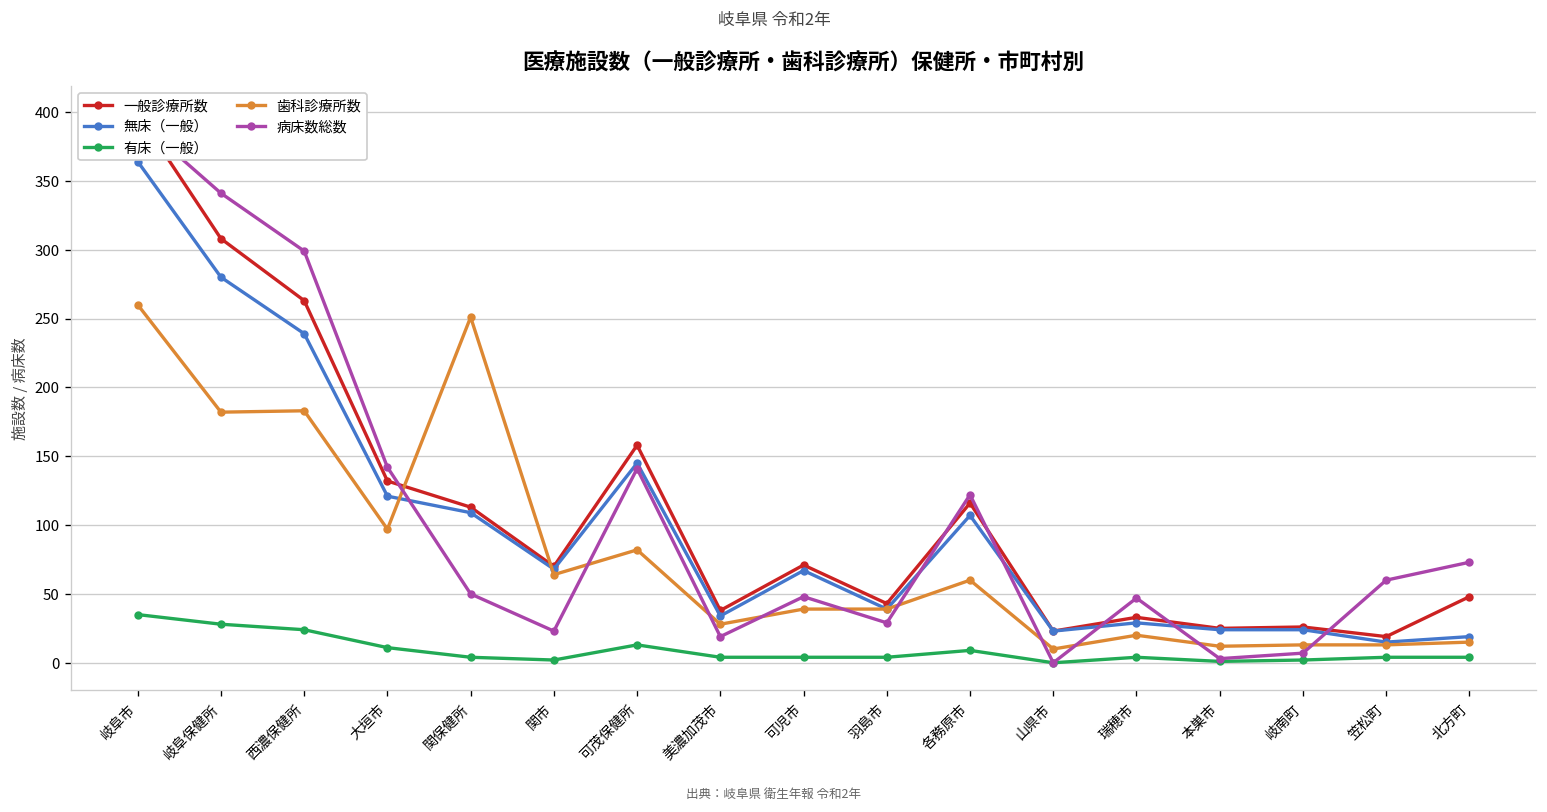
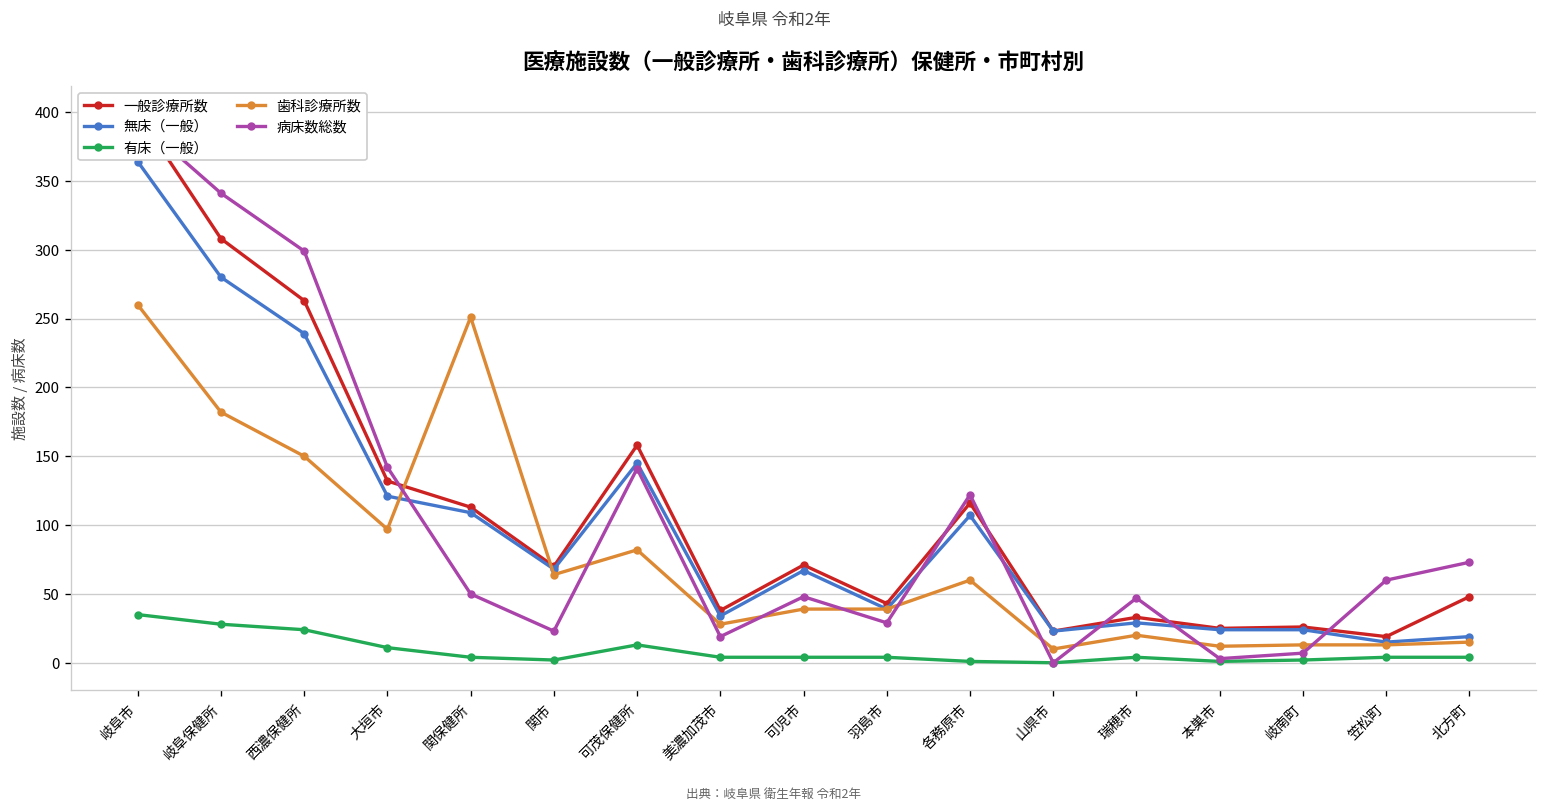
  {
    "一般診療所数": {
      "岐阜保健所": 308,
      "西濃保健所": 263,
      "大垣市": 132,
      "関保健所": 113,
      "可茂保健所": 158,
      "美濃加茂市": 38,
      "可児市": 71,
      "羽島市": 43,
      "各務原市": 116,
      "瑞穂市": 33,
      "笠松町": 19,
      "北方町": 48
    },
    "無床（一般）": {
      "岐阜保健所": 280,
      "西濃保健所": 239,
      "大垣市": 121,
      "関保健所": 109,
      "可茂保健所": 145,
      "美濃加茂市": 34,
      "可児市": 67,
      "各務原市": 107,
      "瑞穂市": 29,
      "北方町": 19
    },
    "有床（一般）": {
      "岐阜市": 35,
      "岐阜保健所": 28,
      "西濃保健所": 24,
      "大垣市": 11,
      "関保健所": 4,
      "関市": 2,
      "可茂保健所": 13,
      "美濃加茂市": 4,
      "可児市": 4,
      "羽島市": 4,
-     "各務原市": 9,
+     "各務原市": 1,
      "瑞穂市": 4,
      "岐南町": 2,
      "笠松町": 4,
      "北方町": 4
    },
    "歯科診療所数": {
      "岐阜市": 260,
      "岐阜保健所": 182,
-     "西濃保健所": 183,
+     "西濃保健所": 150,
      "大垣市": 97,
      "関保健所": 251,
      "関市": 64,
      "可茂保健所": 82,
      "美濃加茂市": 28,
      "可児市": 39,
      "各務原市": 60,
      "山県市": 10,
      "瑞穂市": 20,
      "本巣市": 12,
      "岐南町": 13,
      "北方町": 15
    },
    "病床数総数": {
      "岐阜保健所": 341,
      "西濃保健所": 299,
      "大垣市": 142,
      "関保健所": 50,
      "関市": 23,
      "可茂保健所": 141,
      "美濃加茂市": 19,
      "可児市": 48,
      "羽島市": 29,
      "各務原市": 122,
      "瑞穂市": 47,
      "岐南町": 7,
      "笠松町": 60,
      "北方町": 73
    }
  }
